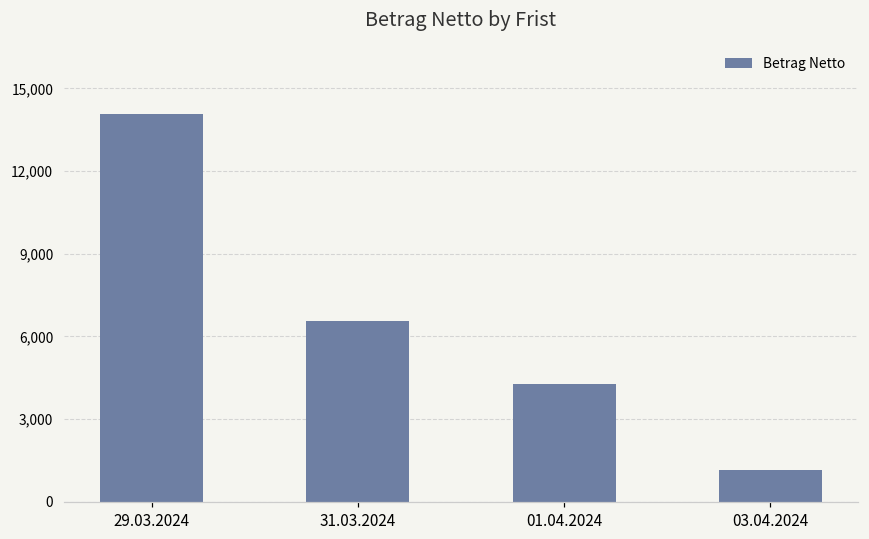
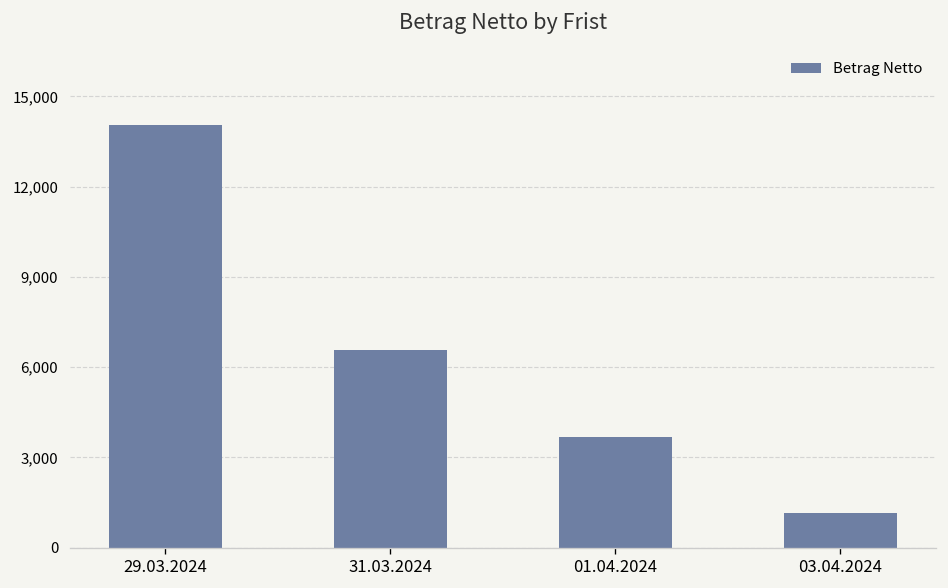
  {
    "29.03.2024": "14,100",
    "31.03.2024": "6,600",
-   "01.04.2024": "4,300",
+   "01.04.2024": "3,700",
    "03.04.2024": "1,100"
  }
